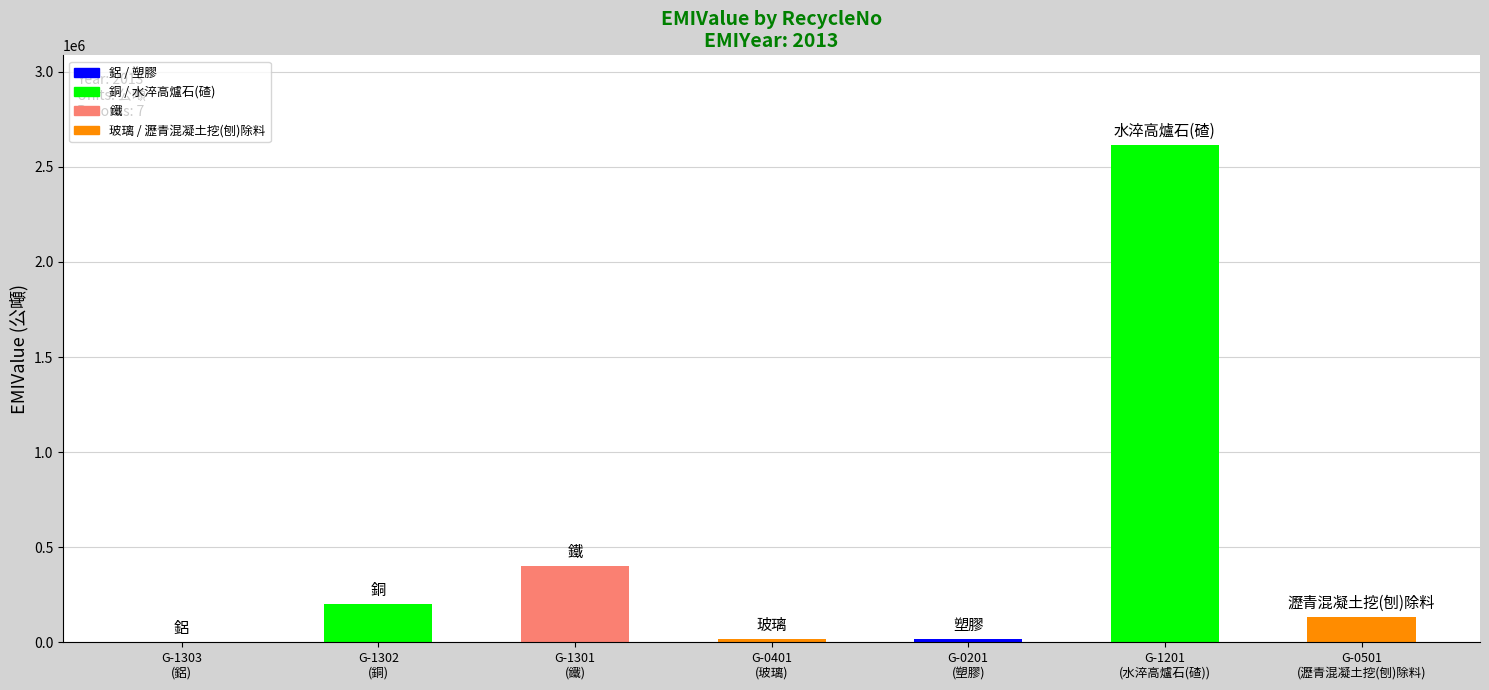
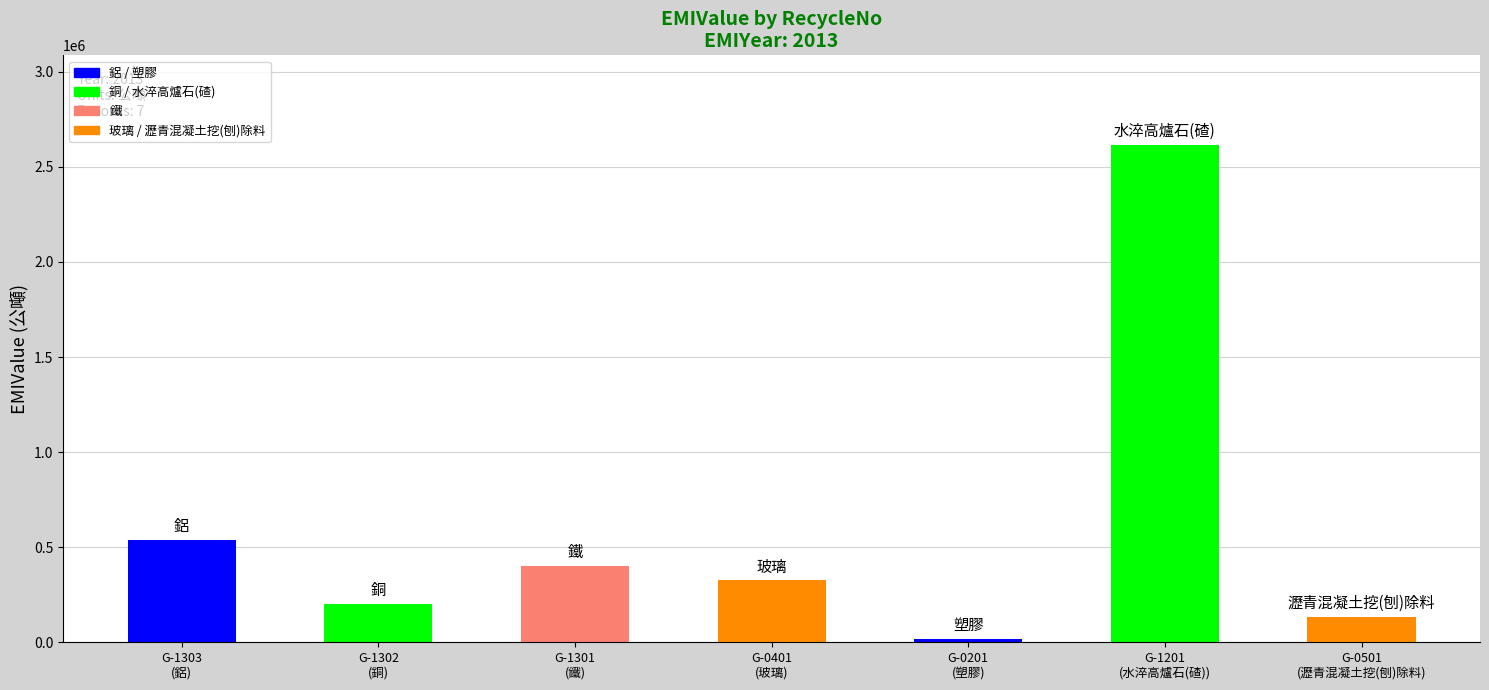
  {
-   "G-1303 (鋁)": 0,
+   "G-1303 (鋁)": 540000,
    "G-1302 (銅)": 200000,
    "G-1301 (鐵)": 400000,
-   "G-0401 (玻璃)": 20000,
+   "G-0401 (玻璃)": 330000,
    "G-0201 (塑膠)": 20000,
    "G-1201 (水淬高爐石(碴))": 2620000,
    "G-0501 (瀝青混凝土挖(刨)除料)": 130000
  }
